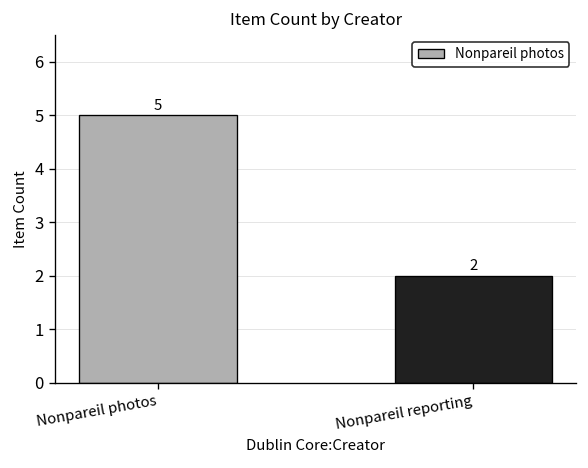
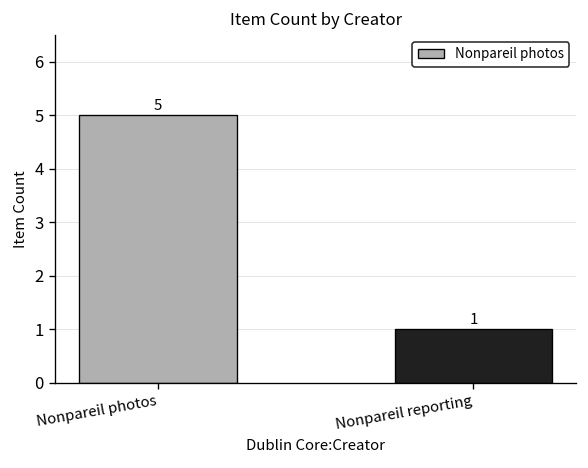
  {
    "Nonpareil photos": 5,
-   "Nonpareil reporting": 2
+   "Nonpareil reporting": 1
  }
